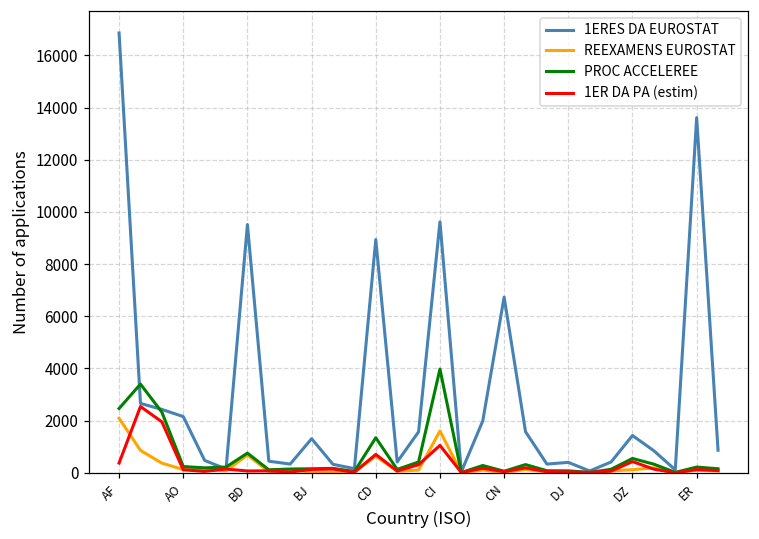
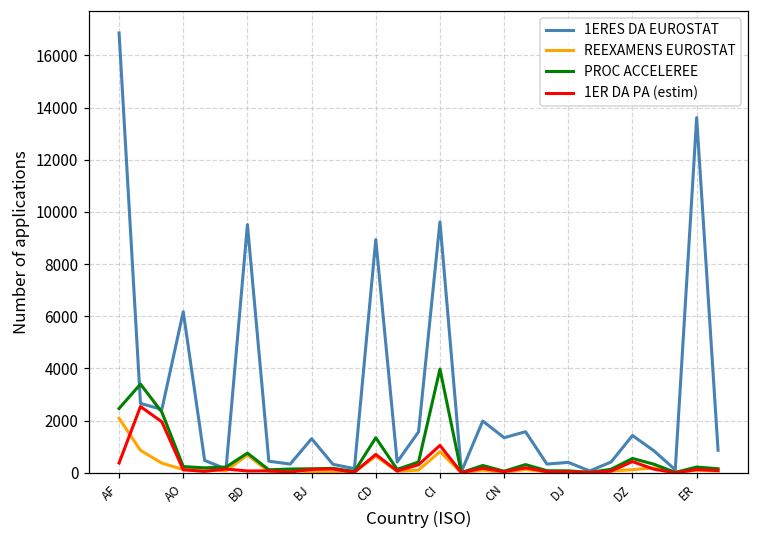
  {
    "1ERES DA EUROSTAT": {
      "AF": 16900,
-     "AO": 2200,
+     "AO": 6200,
      "BD": 9500,
      "BJ": 1300,
      "CD": 8900,
      "CI": 9600,
-     "CN": 6700,
+     "CN": 1300,
      "DJ": 400,
      "DZ": 1400,
      "ER": 13600
    },
    "REEXAMENS EUROSTAT": {
      "AF": 2100,
-     "CI": 1600,
+     "CI": 800,
      "DZ": 100
    },
    "PROC ACCELEREE": {
      "AF": 2500,
      "AO": 200,
      "CD": 1300,
      "CI": 4000,
      "DZ": 600
    },
    "1ER DA PA (estim)": {
      "AF": 400,
      "BD": 100,
      "CI": 1100,
      "DZ": 400
    }
  }
